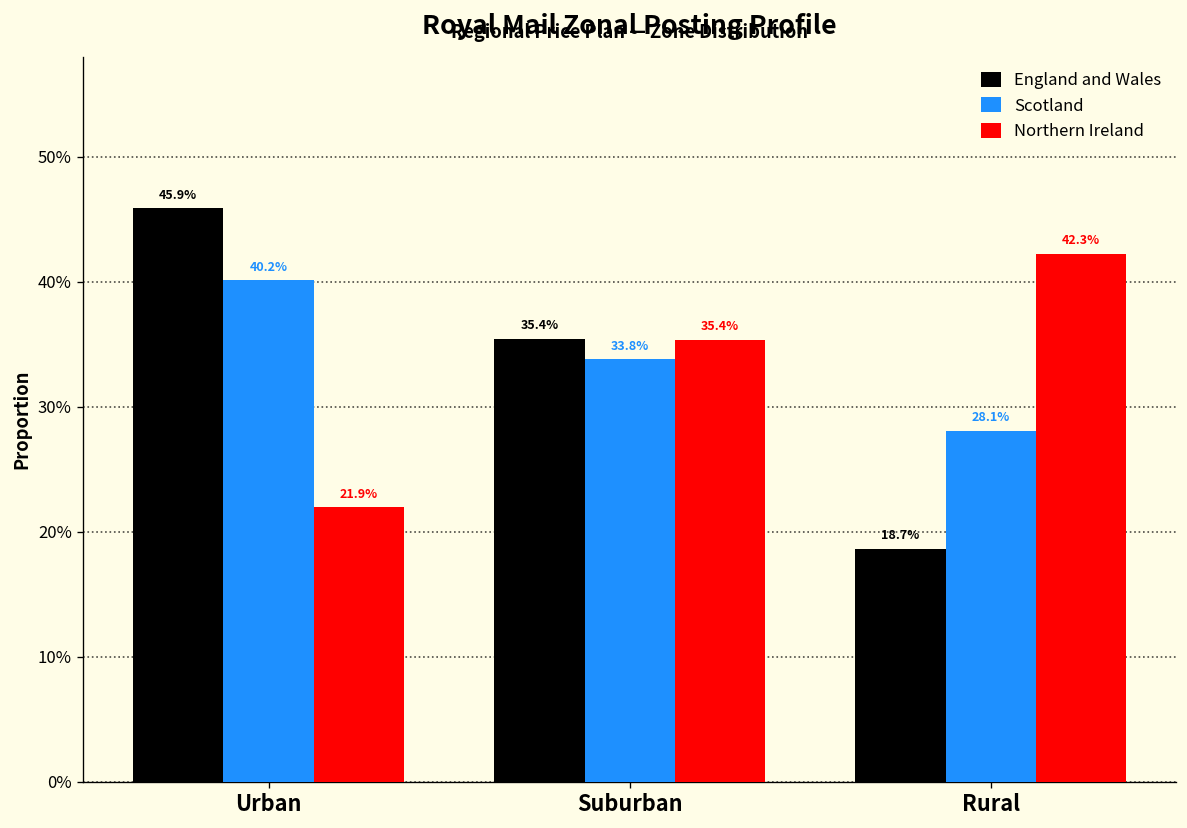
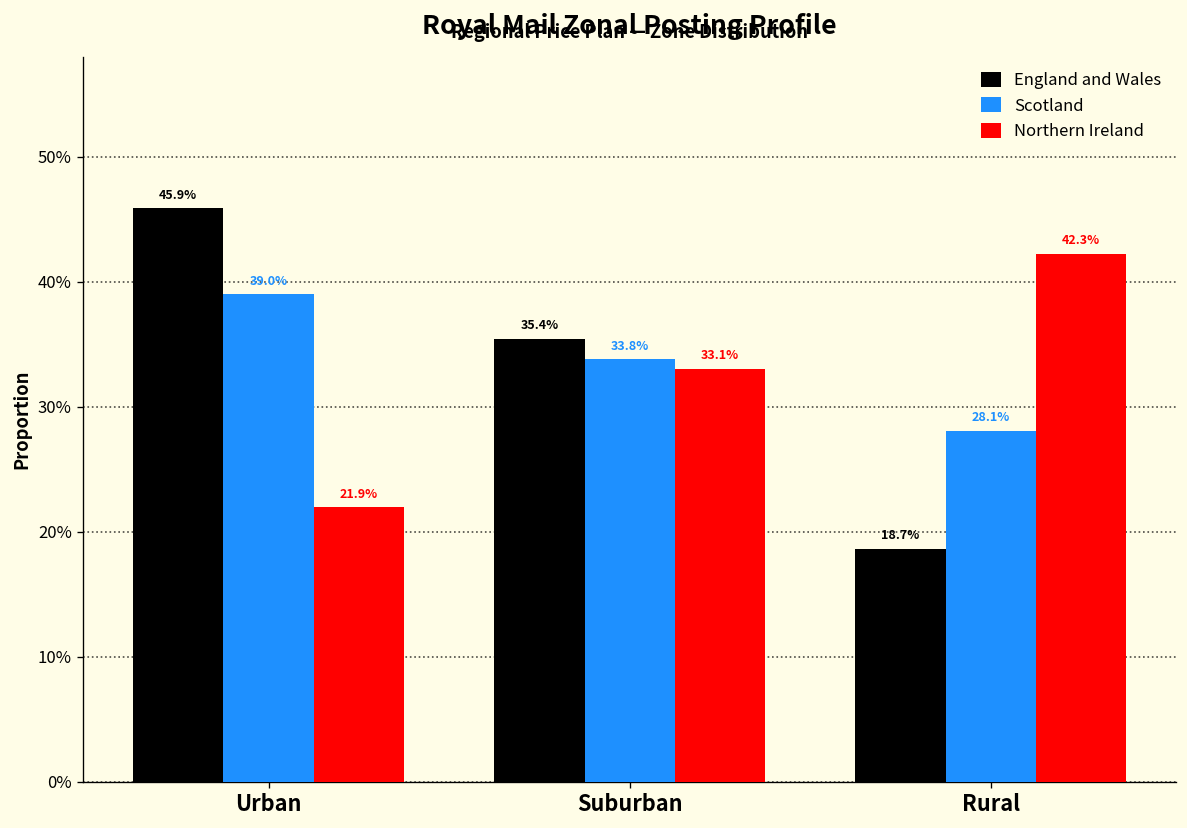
  {
    "England and Wales": {
      "Urban": "45.9%",
      "Suburban": "35.4%",
      "Rural": "18.7%"
    },
    "Scotland": {
-     "Urban": "40.2%",
+     "Urban": "39.0%",
      "Suburban": "33.8%",
      "Rural": "28.1%"
    },
    "Northern Ireland": {
      "Urban": "21.9%",
-     "Suburban": "35.4%",
+     "Suburban": "33.1%",
      "Rural": "42.3%"
    }
  }
